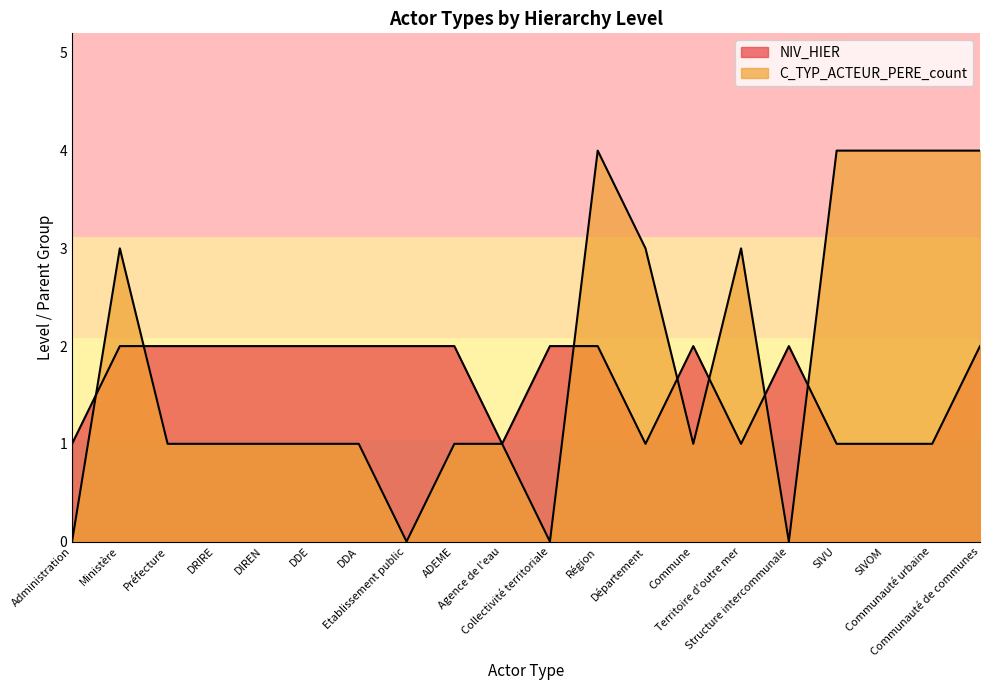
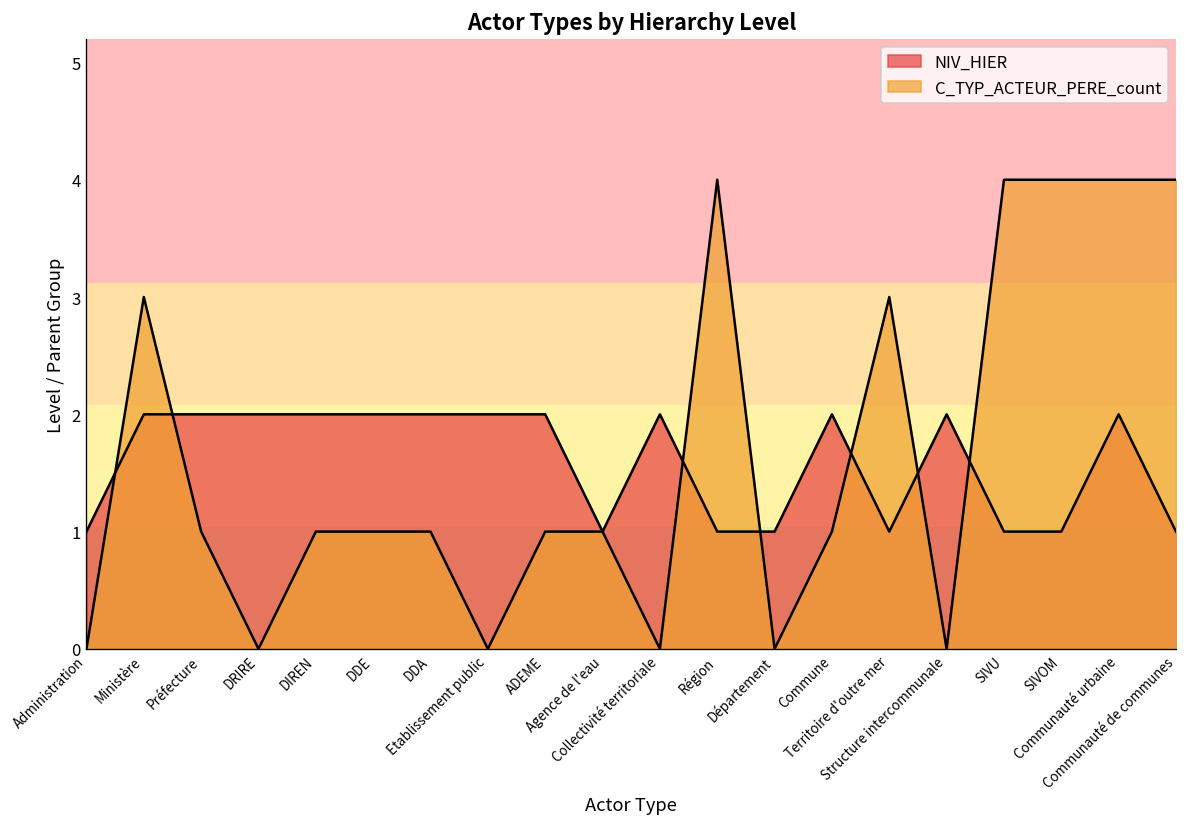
  {
    "NIV_HIER": {
      "Administration": 1,
      "Ministère": 2,
      "Préfecture": 2,
      "DRIRE": 2,
      "DIREN": 2,
      "DDE": 2,
      "DDA": 2,
      "Etablissement public": 2,
      "ADEME": 2,
      "Collectivité territoriale": 2,
-     "Région": 2,
+     "Région": 1,
      "Département": 1,
      "Commune": 2,
      "Territoire d'outre mer": 1,
      "Structure intercommunale": 2,
      "SIVU": 1,
      "SIVOM": 1,
-     "Communauté urbaine": 1,
-     "Communauté de communes": 2
+     "Communauté urbaine": 2,
+     "Communauté de communes": 1
    },
    "C_TYP_ACTEUR_PERE_count": {
      "Administration": 0,
      "Ministère": 3,
      "Préfecture": 1,
-     "DRIRE": 1,
+     "DRIRE": 0,
      "DIREN": 1,
      "DDE": 1,
      "DDA": 1,
      "Etablissement public": 0,
      "ADEME": 1,
      "Collectivité territoriale": 0,
      "Région": 4,
-     "Département": 3,
+     "Département": 0,
      "Commune": 1,
      "Territoire d'outre mer": 3,
      "Structure intercommunale": 0,
      "SIVU": 4,
      "SIVOM": 4,
      "Communauté urbaine": 4,
      "Communauté de communes": 4
    }
  }
